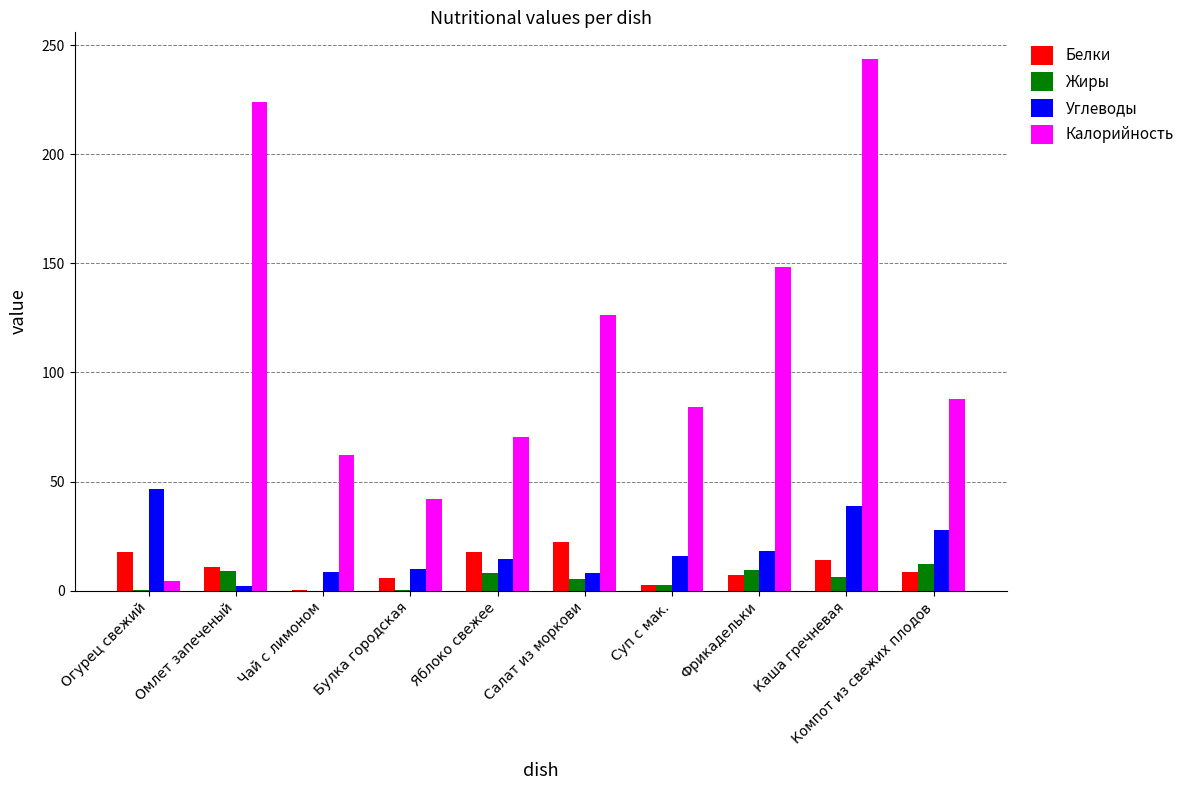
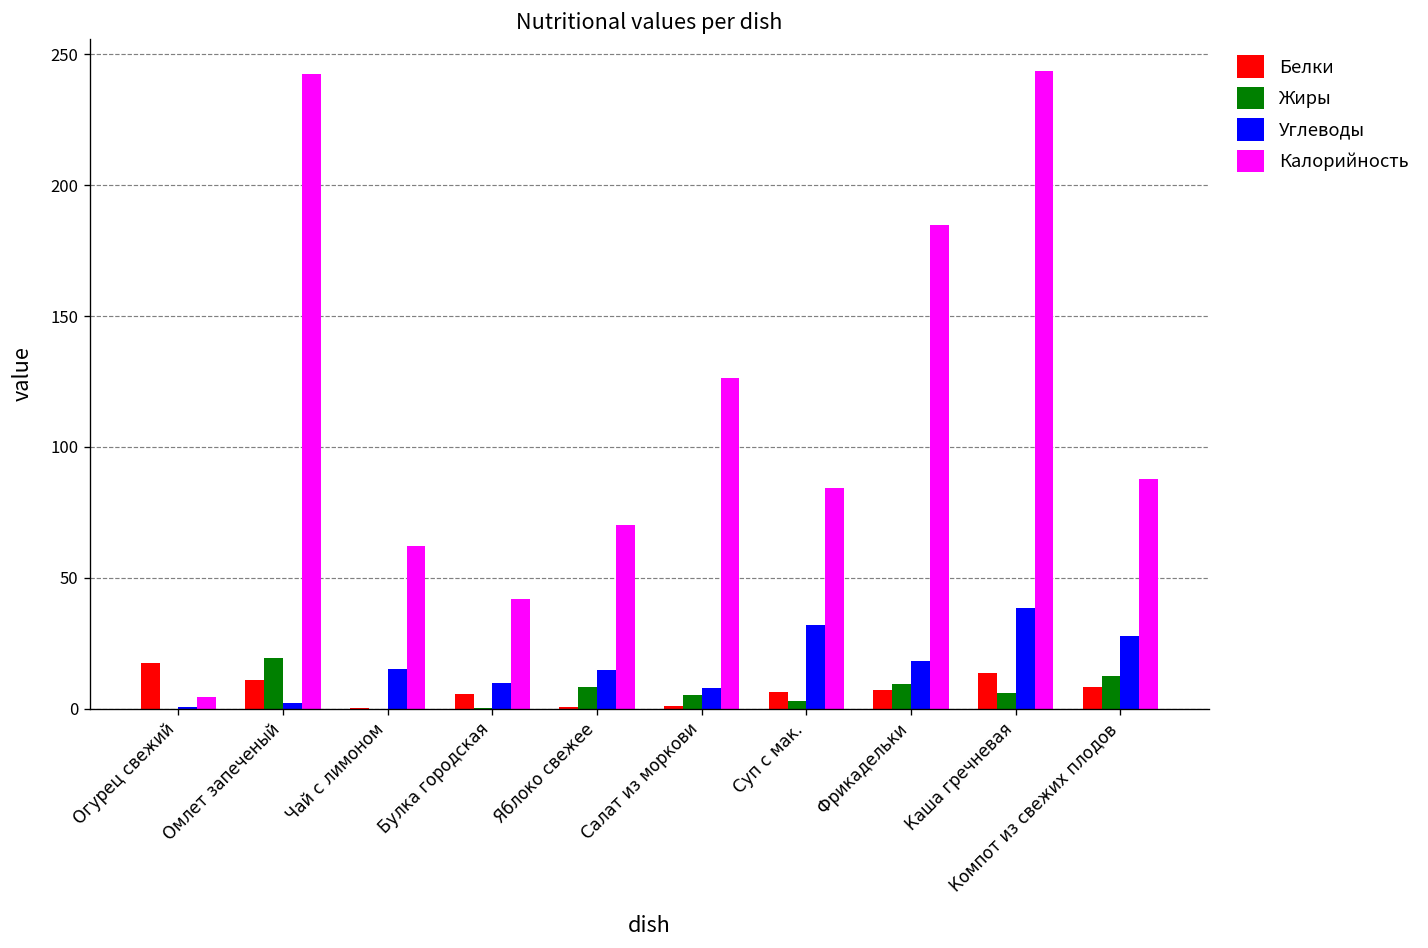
  {
    "Белки": {
      "Огурец свежий": 18,
      "Омлет запеченый": 11,
      "Булка городская": 6,
-     "Яблоко свежее": 18,
-     "Салат из моркови": 22,
-     "Суп с мак.": 3,
+     "Яблоко свежее": 1,
+     "Салат из моркови": 1,
+     "Суп с мак.": 7,
      "Фрикадельки": 7,
      "Каша гречневая": 14,
      "Компот из свежих плодов": 8
    },
    "Жиры": {
-     "Омлет запеченый": 9,
+     "Омлет запеченый": 19,
      "Яблоко свежее": 8,
      "Салат из моркови": 5,
      "Суп с мак.": 3,
      "Фрикадельки": 9,
      "Каша гречневая": 6,
      "Компот из свежих плодов": 12
    },
    "Углеводы": {
-     "Огурец свежий": 46,
+     "Огурец свежий": 1,
      "Омлет запеченый": 2,
-     "Чай с лимоном": 9,
+     "Чай с лимоном": 15,
      "Булка городская": 10,
      "Яблоко свежее": 15,
      "Салат из моркови": 8,
-     "Суп с мак.": 16,
+     "Суп с мак.": 32,
      "Фрикадельки": 18,
      "Каша гречневая": 39,
      "Компот из свежих плодов": 28
    },
    "Калорийность": {
      "Огурец свежий": 4,
-     "Омлет запеченый": 224,
+     "Омлет запеченый": 243,
      "Чай с лимоном": 62,
      "Булка городская": 42,
      "Яблоко свежее": 70,
      "Салат из моркови": 126,
      "Суп с мак.": 84,
-     "Фрикадельки": 148,
+     "Фрикадельки": 185,
      "Каша гречневая": 244,
      "Компот из свежих плодов": 88
    }
  }
